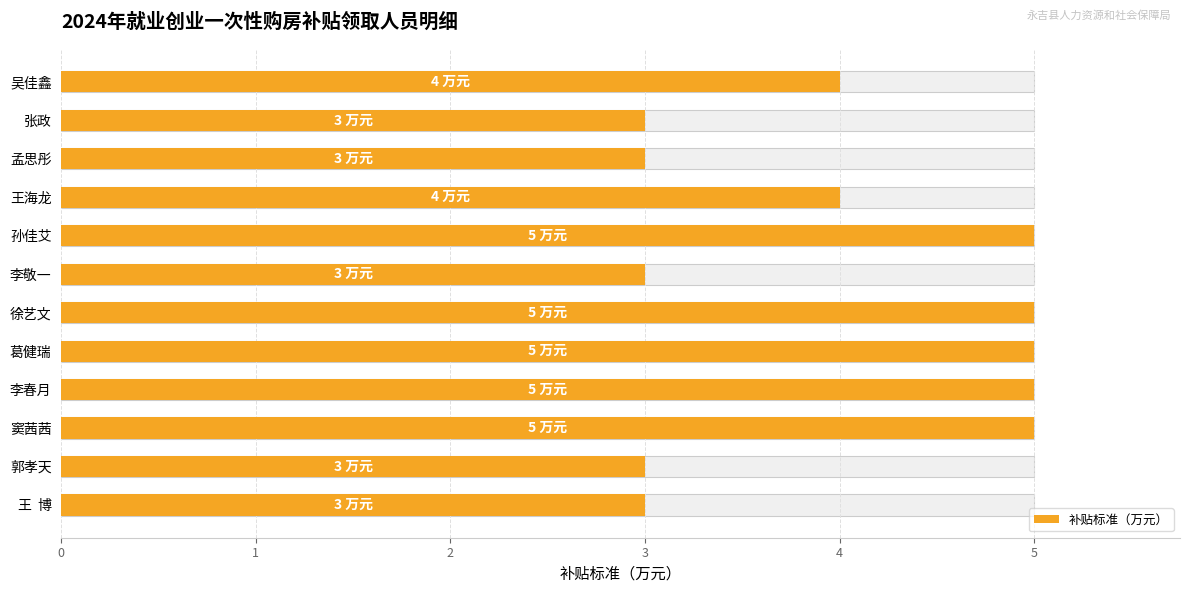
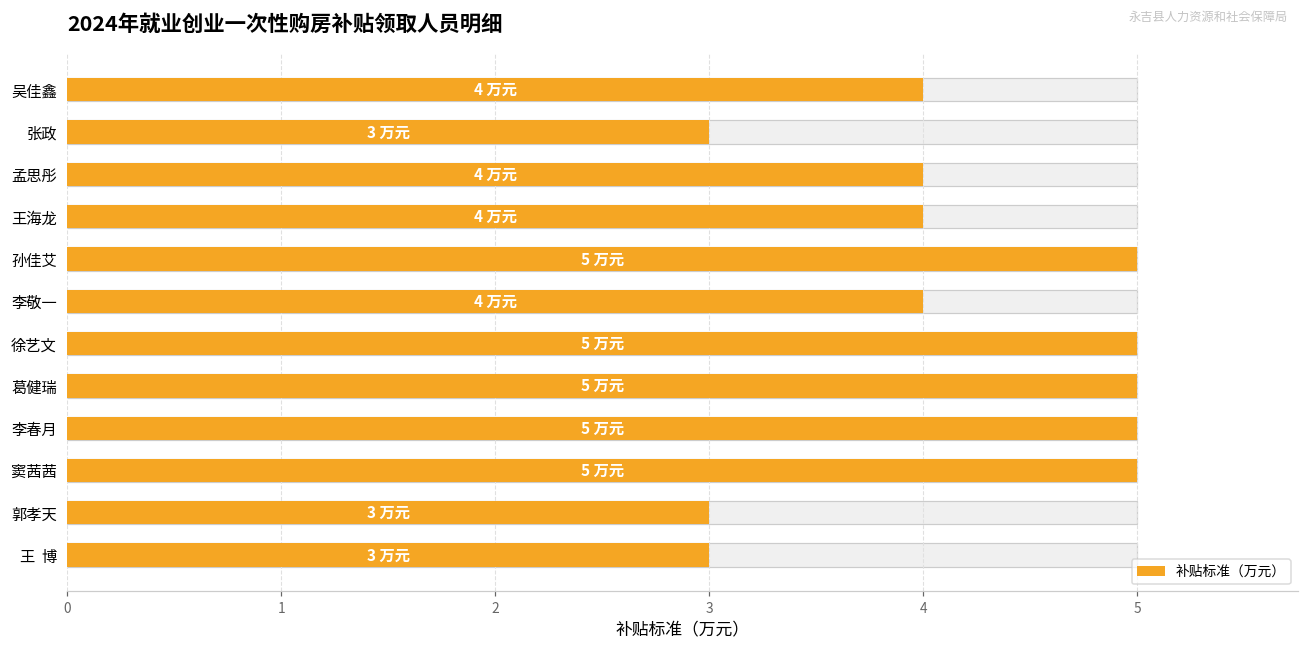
  {
    "补贴标准（万元）": {
-     "孟思彤": 3,
+     "孟思彤": 4,
      "孙佳艾": 5,
-     "李敬一": 3,
+     "李敬一": 4,
      "徐艺文": 5,
      "葛健瑞": 5,
      "李春月": 5,
      "窦茜茜": 5
    }
  }
